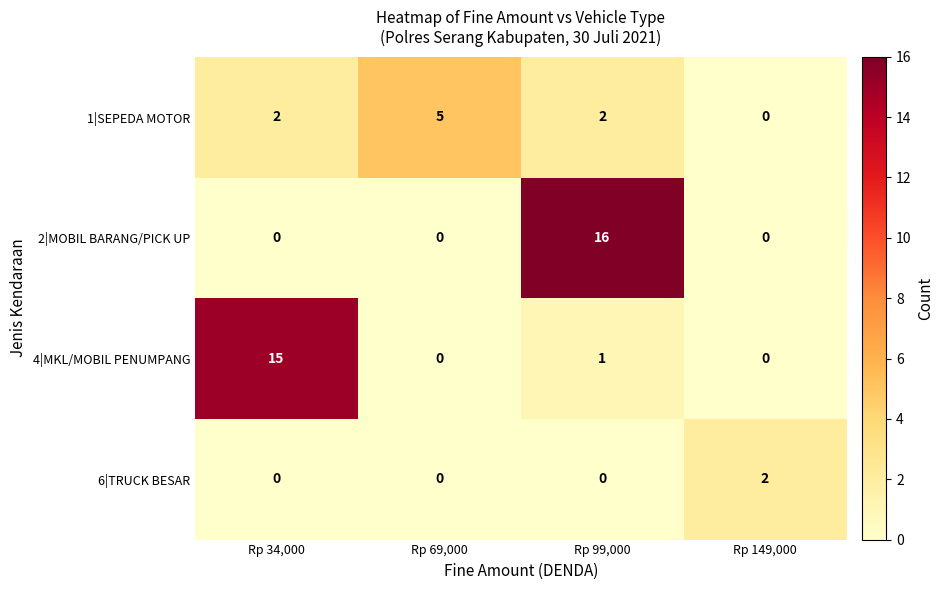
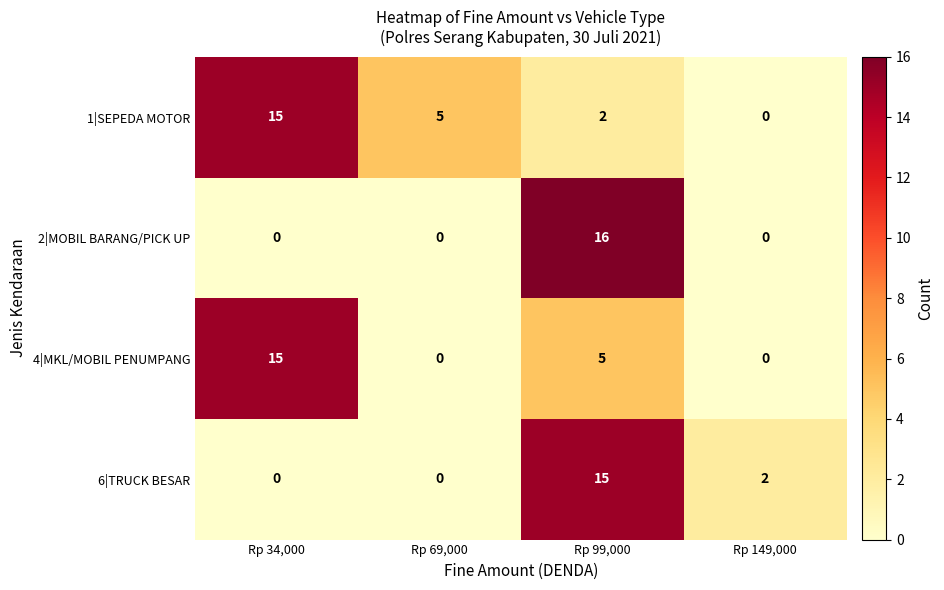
  {
    "1|SEPEDA MOTOR": {
-     "Rp 34,000": 2,
+     "Rp 34,000": 15,
      "Rp 69,000": 5,
      "Rp 99,000": 2,
      "Rp 149,000": 0
    },
    "2|MOBIL BARANG/PICK UP": {
      "Rp 34,000": 0,
      "Rp 69,000": 0,
      "Rp 99,000": 16,
      "Rp 149,000": 0
    },
    "4|MKL/MOBIL PENUMPANG": {
      "Rp 34,000": 15,
      "Rp 69,000": 0,
-     "Rp 99,000": 1,
+     "Rp 99,000": 5,
      "Rp 149,000": 0
    },
    "6|TRUCK BESAR": {
      "Rp 34,000": 0,
      "Rp 69,000": 0,
-     "Rp 99,000": 0,
+     "Rp 99,000": 15,
      "Rp 149,000": 2
    }
  }
